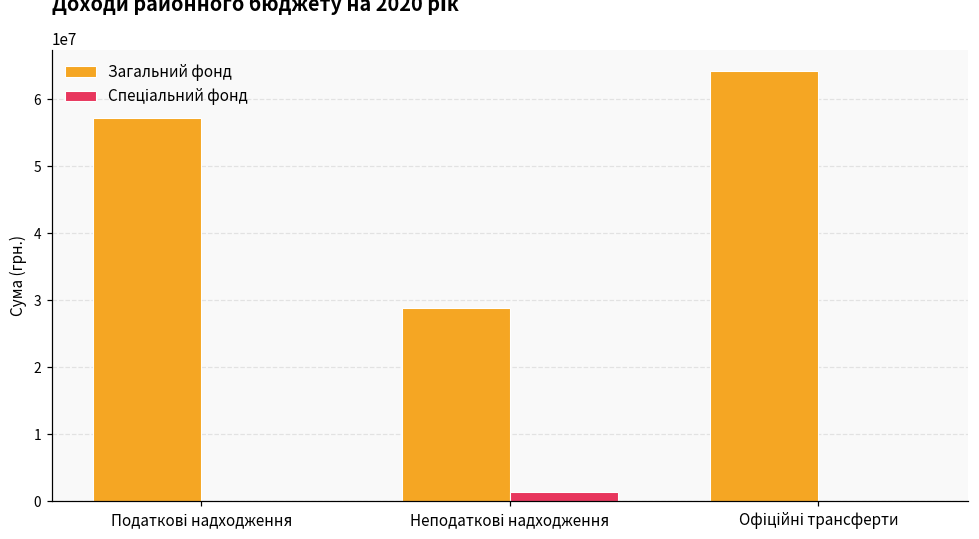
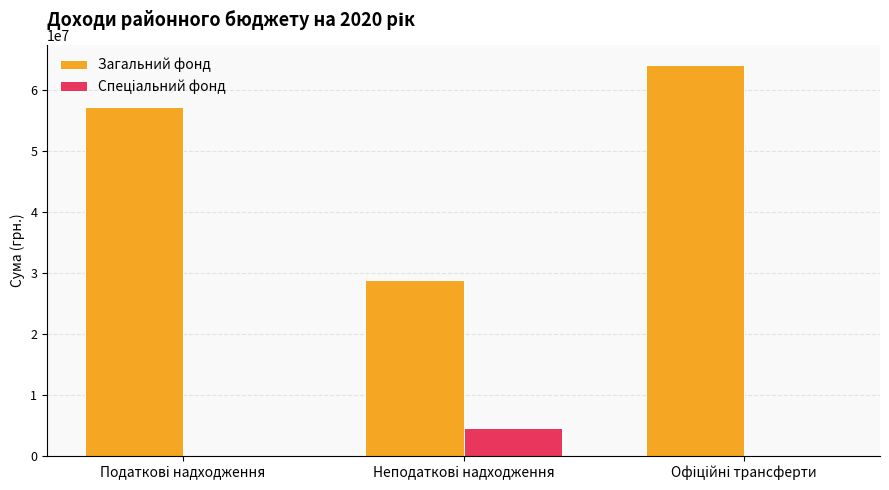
  {
    "Загальний фонд": {
      "Податкові надходження": 57000000,
      "Неподаткові надходження": 29000000,
      "Офіційні трансферти": 64000000
    },
    "Спеціальний фонд": {
      "Податкові надходження": 0,
-     "Неподаткові надходження": 1000000,
+     "Неподаткові надходження": 5000000,
      "Офіційні трансферти": 0
    }
  }
